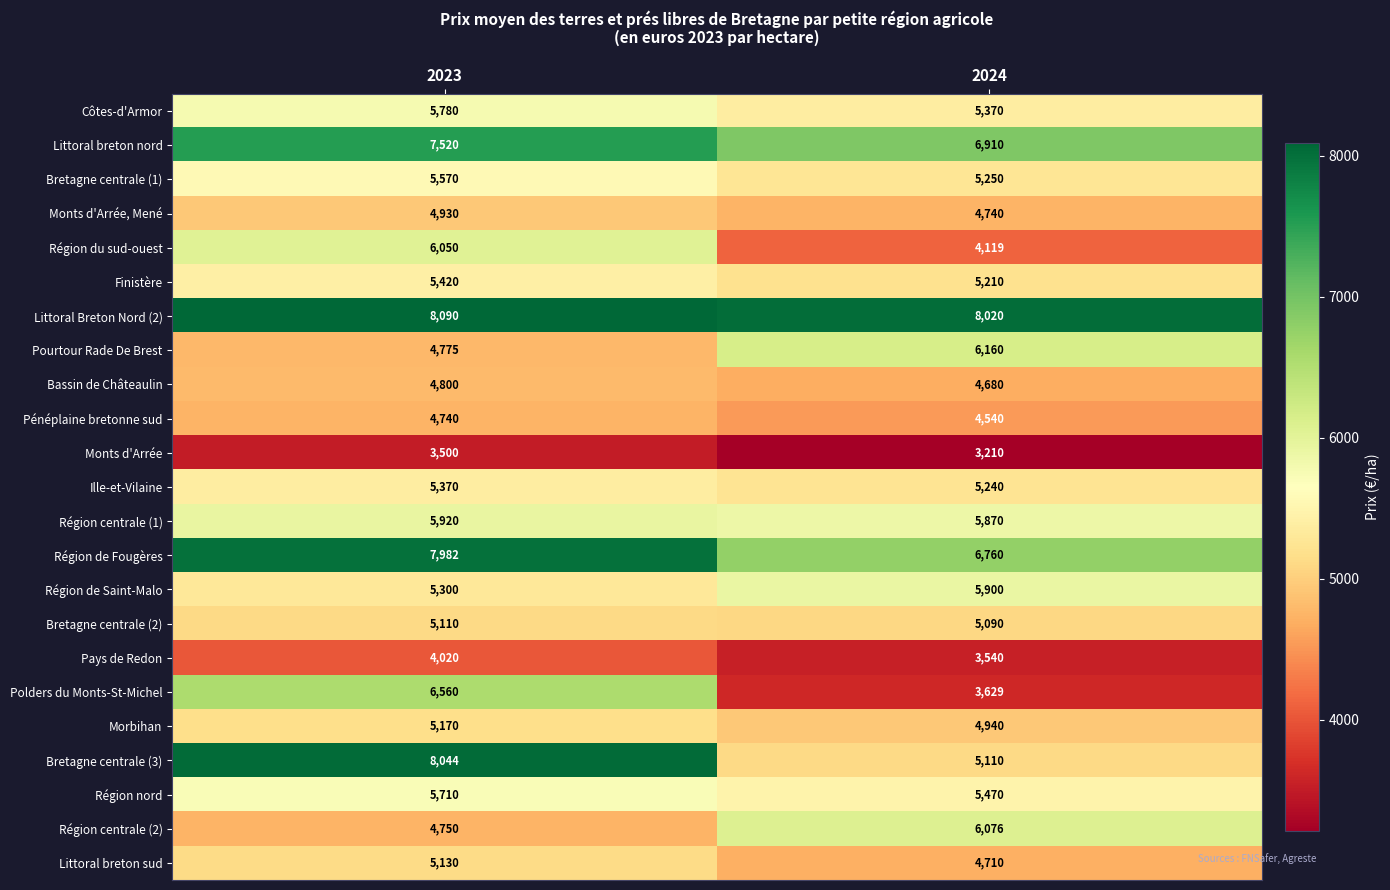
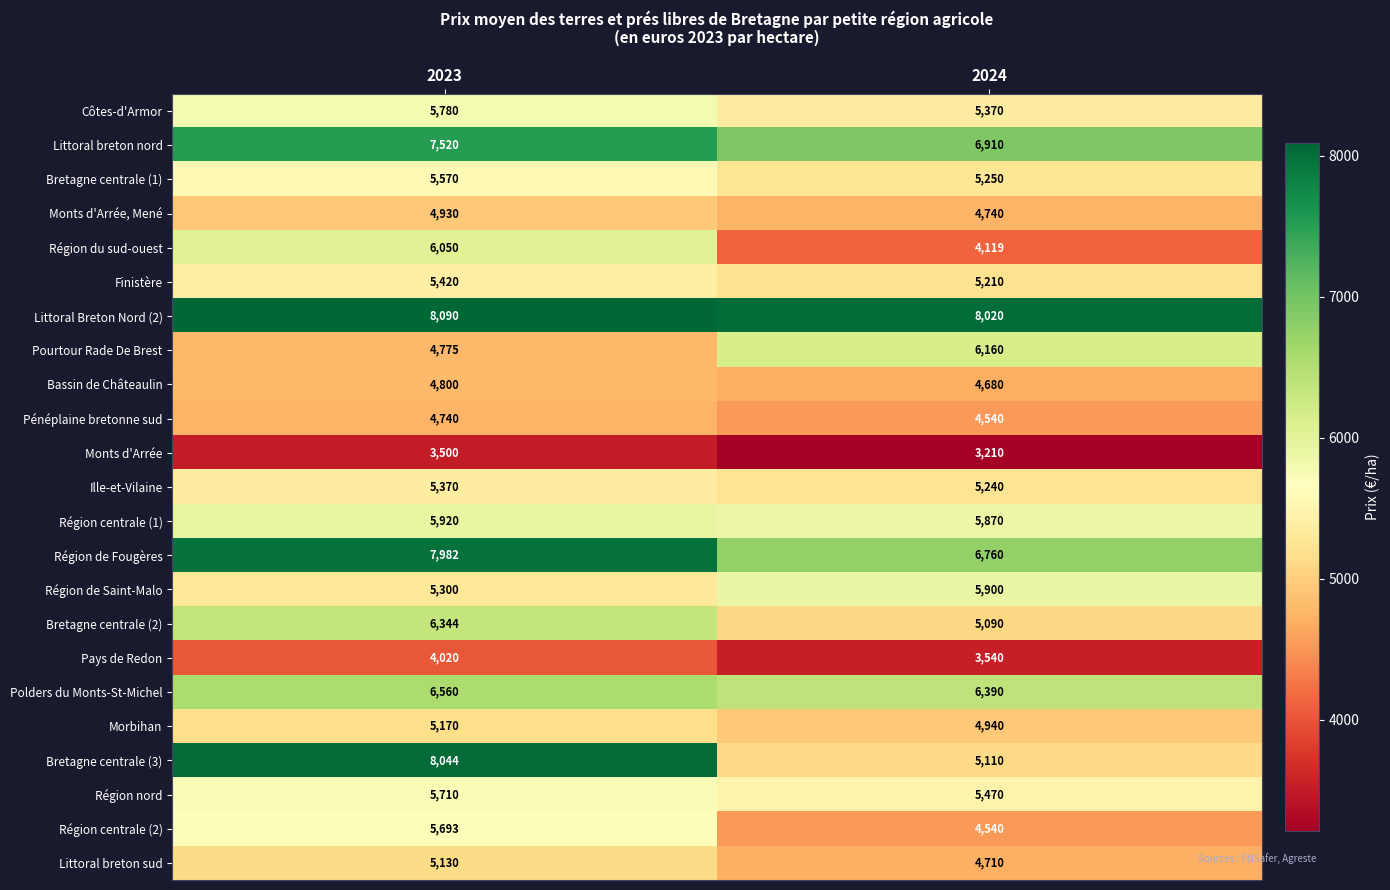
  {
    "Côtes-d'Armor": {
      "2023": "5,780",
      "2024": "5,370"
    },
    "Littoral breton nord": {
      "2023": "7,520",
      "2024": "6,910"
    },
    "Bretagne centrale (1)": {
      "2023": "5,570",
      "2024": "5,250"
    },
    "Monts d'Arrée, Mené": {
      "2023": "4,930",
      "2024": "4,740"
    },
    "Région du sud-ouest": {
      "2023": "6,050",
      "2024": "4,119"
    },
    "Finistère": {
      "2023": "5,420",
      "2024": "5,210"
    },
    "Littoral Breton Nord (2)": {
      "2023": "8,090",
      "2024": "8,020"
    },
    "Pourtour Rade De Brest": {
      "2023": "4,775",
      "2024": "6,160"
    },
    "Bassin de Châteaulin": {
      "2023": "4,800",
      "2024": "4,680"
    },
    "Pénéplaine bretonne sud": {
      "2023": "4,740",
      "2024": "4,540"
    },
    "Monts d'Arrée": {
      "2023": "3,500",
      "2024": "3,210"
    },
    "Ille-et-Vilaine": {
      "2023": "5,370",
      "2024": "5,240"
    },
    "Région centrale (1)": {
      "2023": "5,920",
      "2024": "5,870"
    },
    "Région de Fougères": {
      "2023": "7,982",
      "2024": "6,760"
    },
    "Région de Saint-Malo": {
      "2023": "5,300",
      "2024": "5,900"
    },
    "Bretagne centrale (2)": {
-     "2023": "5,110",
+     "2023": "6,344",
      "2024": "5,090"
    },
    "Pays de Redon": {
      "2023": "4,020",
      "2024": "3,540"
    },
    "Polders du Monts-St-Michel": {
      "2023": "6,560",
-     "2024": "3,629"
+     "2024": "6,390"
    },
    "Morbihan": {
      "2023": "5,170",
      "2024": "4,940"
    },
    "Bretagne centrale (3)": {
      "2023": "8,044",
      "2024": "5,110"
    },
    "Région nord": {
      "2023": "5,710",
      "2024": "5,470"
    },
    "Région centrale (2)": {
-     "2023": "4,750",
-     "2024": "6,076"
+     "2023": "5,693",
+     "2024": "4,540"
    },
    "Littoral breton sud": {
      "2023": "5,130"
    }
  }
